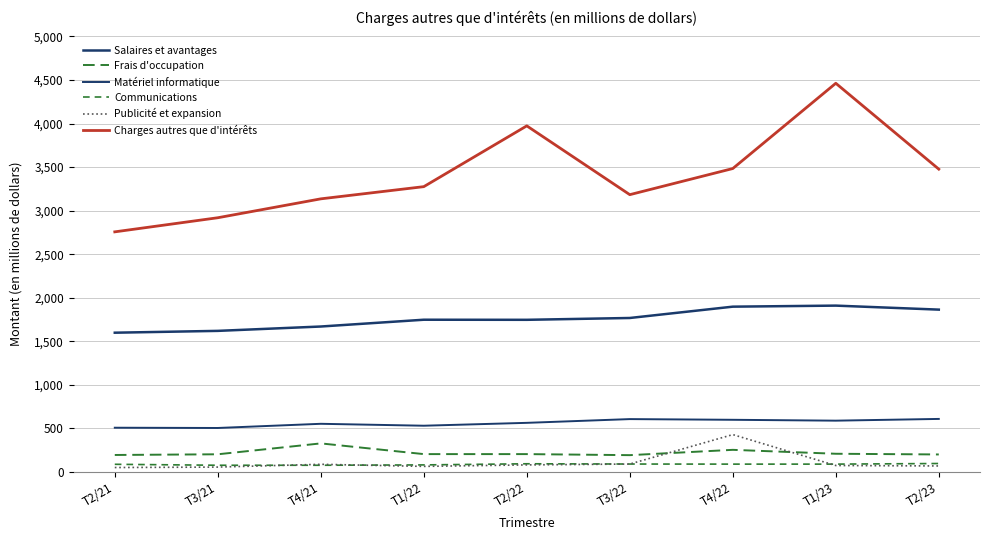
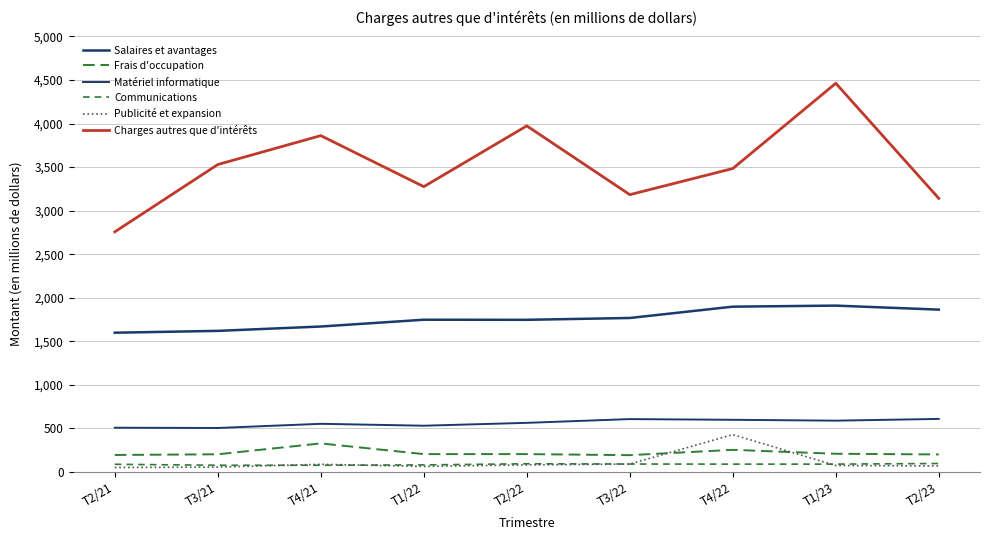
  {
    "Publicité et expansion": {
      "T2/21": "100",
      "T4/22": "400"
    },
    "Charges autres que d'intérêts": {
      "T2/21": "2,800",
-     "T3/21": "2,900",
-     "T4/21": "3,100",
+     "T3/21": "3,500",
+     "T4/21": "3,900",
      "T1/22": "3,300",
      "T2/22": "4,000",
      "T3/22": "3,200",
      "T4/22": "3,500",
      "T1/23": "4,500",
-     "T2/23": "3,500"
+     "T2/23": "3,100"
    }
  }
